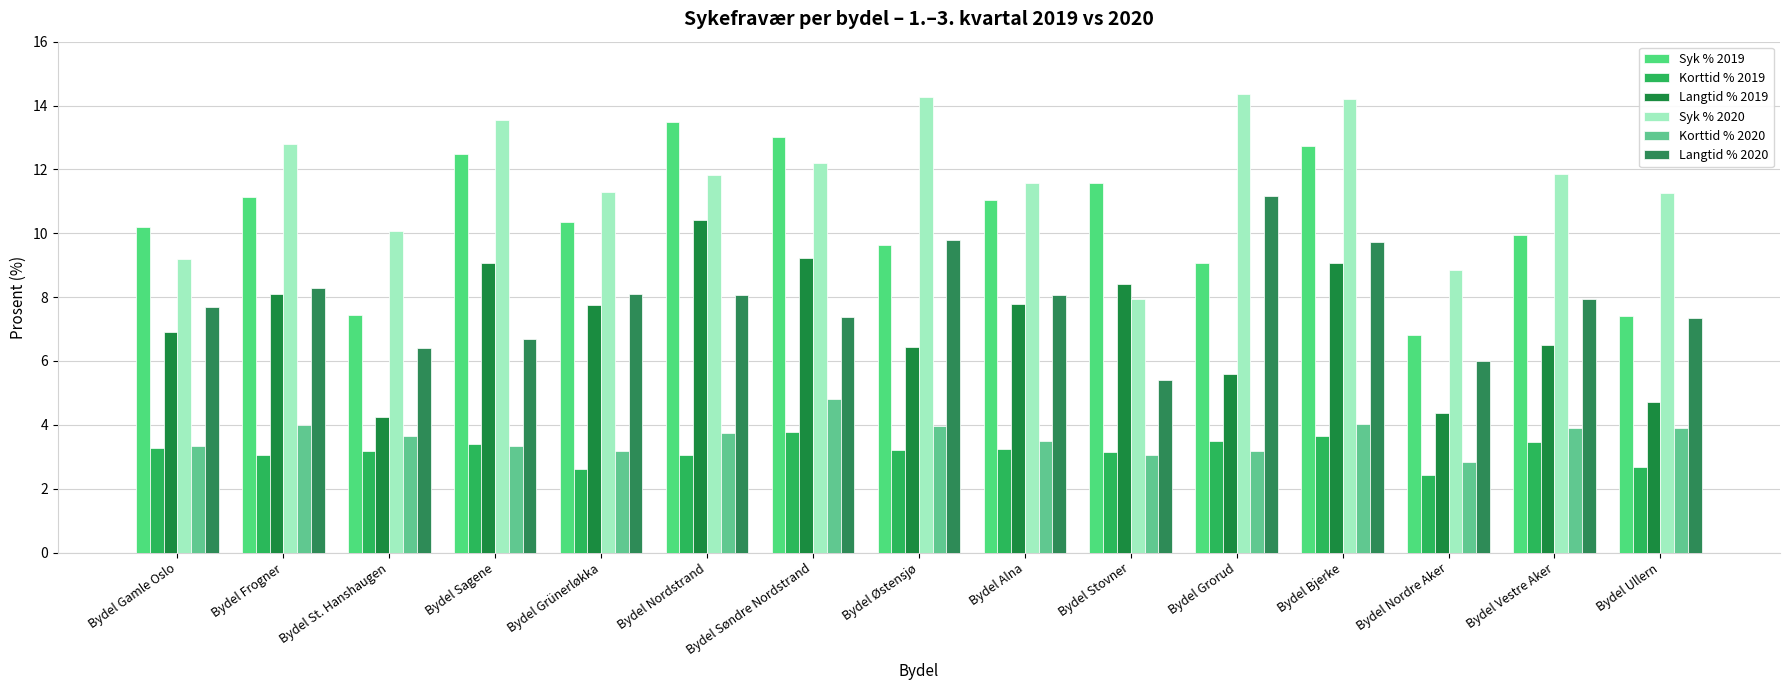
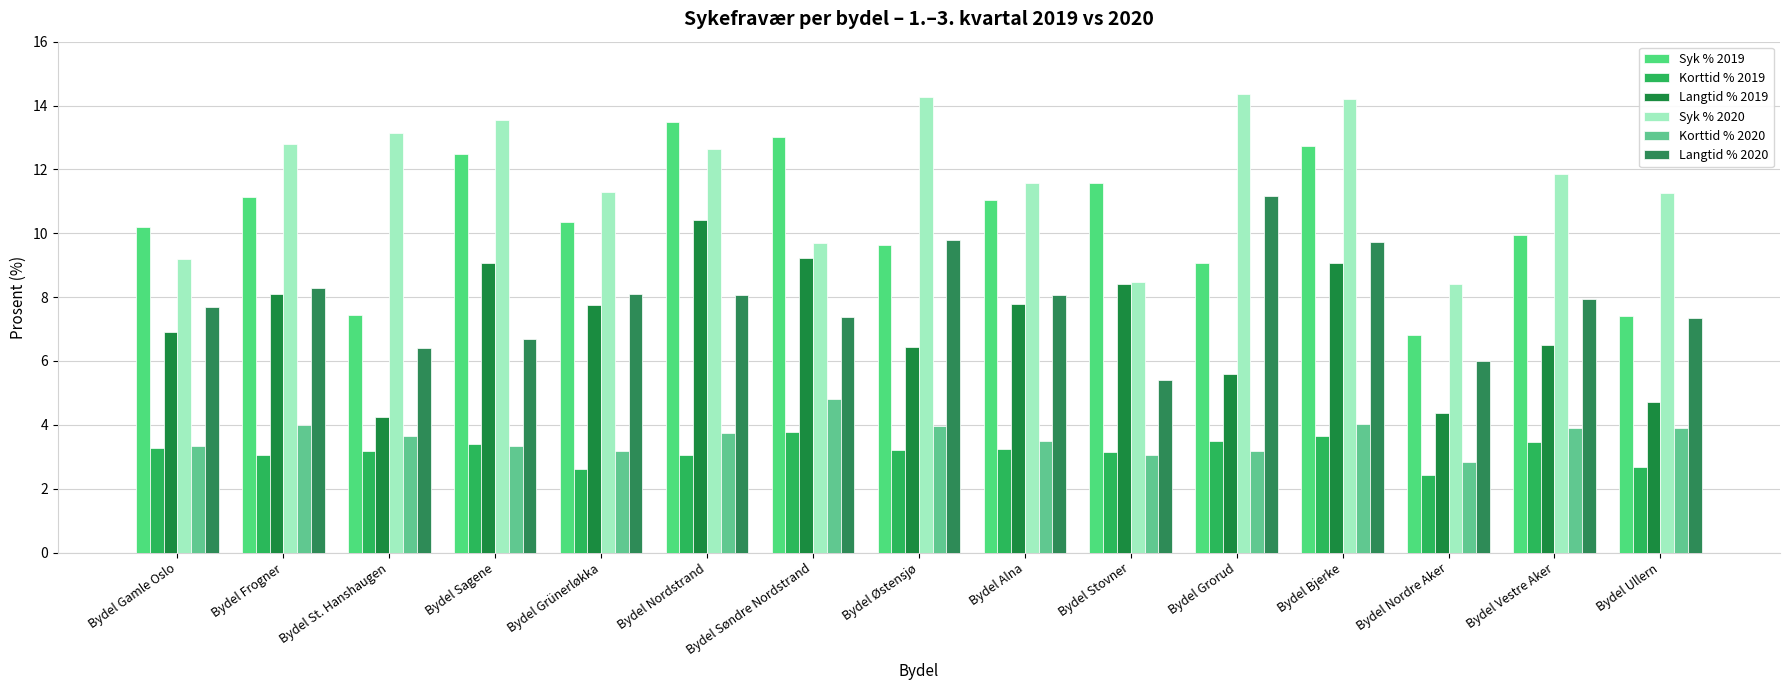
  {
    "Syk % 2020": {
      "Bydel Gamle Oslo": 9.2,
      "Bydel Frogner": 12.8,
-     "Bydel St. Hanshaugen": 10.1,
+     "Bydel St. Hanshaugen": 13.1,
      "Bydel Sagene": 13.6,
      "Bydel Grünerløkka": 11.3,
-     "Bydel Nordstrand": 11.8,
-     "Bydel Søndre Nordstrand": 12.2,
+     "Bydel Nordstrand": 12.6,
+     "Bydel Søndre Nordstrand": 9.7,
      "Bydel Østensjø": 14.3,
      "Bydel Alna": 11.6,
-     "Bydel Stovner": 7.9,
+     "Bydel Stovner": 8.5,
      "Bydel Grorud": 14.4,
      "Bydel Bjerke": 14.2,
-     "Bydel Nordre Aker": 8.9,
+     "Bydel Nordre Aker": 8.4,
      "Bydel Vestre Aker": 11.9,
      "Bydel Ullern": 11.3
    }
  }
